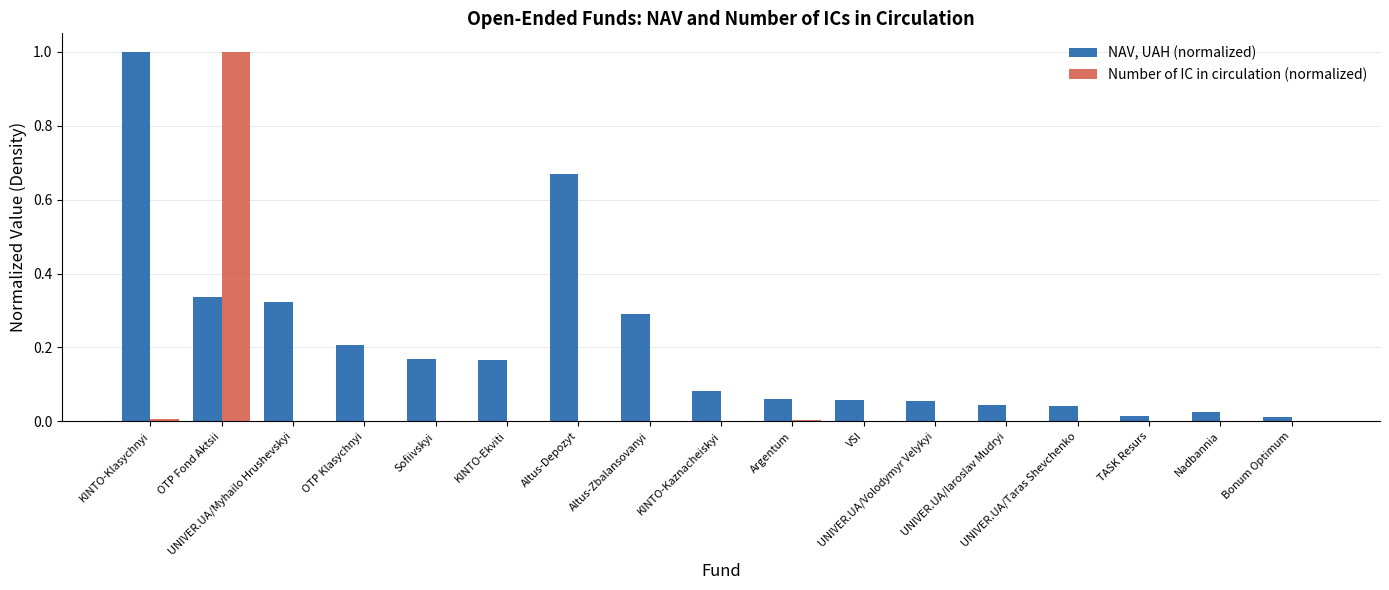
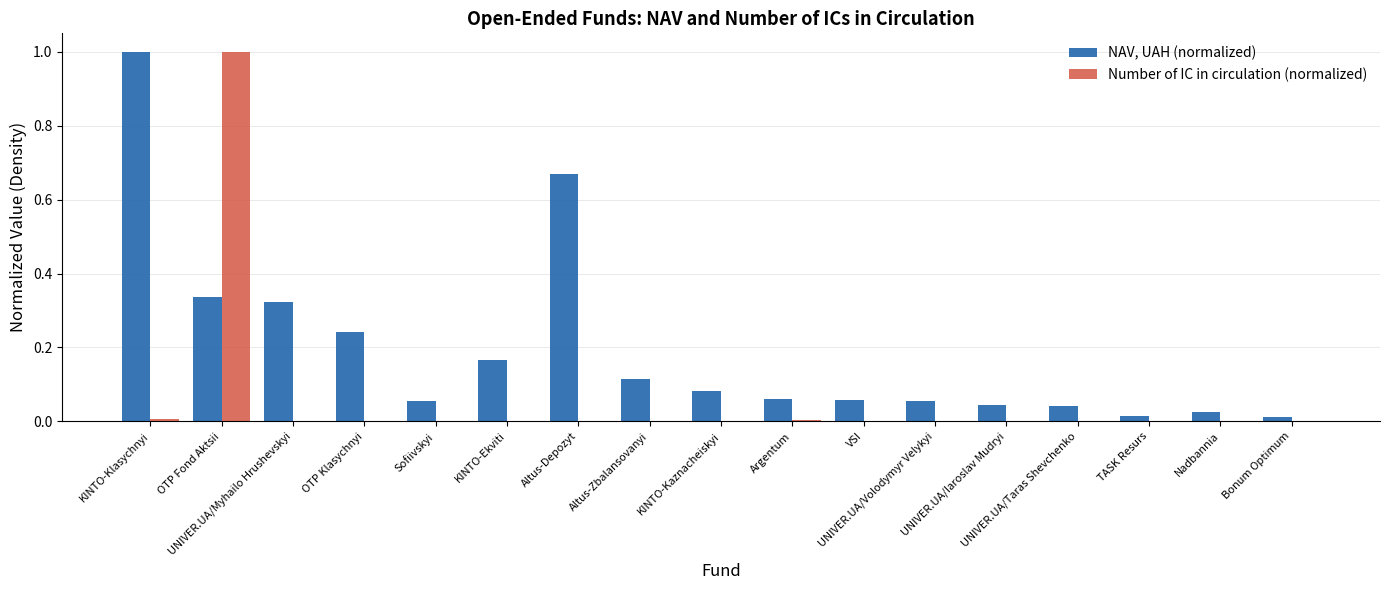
  {
    "NAV, UAH (normalized)": {
      "KINTO-Klasychnyi": 1.00,
      "OTP Fond Aktsii": 0.34,
      "UNIVER.UA/Myhailo Hrushevskyi": 0.32,
-     "OTP Klasychnyi": 0.21,
-     "Sofiivskyi": 0.17,
+     "OTP Klasychnyi": 0.24,
+     "Sofiivskyi": 0.06,
      "KINTO-Ekviti": 0.17,
      "Altus-Depozyt": 0.67,
-     "Altus-Zbalansovanyi": 0.29,
+     "Altus-Zbalansovanyi": 0.12,
      "KINTO-Kaznacheiskyi": 0.08,
      "Argentum": 0.06,
      "VSI": 0.06,
      "UNIVER.UA/Volodymyr Velykyi": 0.06,
      "UNIVER.UA/Iaroslav Mudryi": 0.04,
      "UNIVER.UA/Taras Shevchenko": 0.04,
      "TASK Resurs": 0.01,
      "Nadbannia": 0.03,
      "Bonum Optimum": 0.01
    },
    "Number of IC in circulation (normalized)": {
      "OTP Fond Aktsii": 1.00
    }
  }
